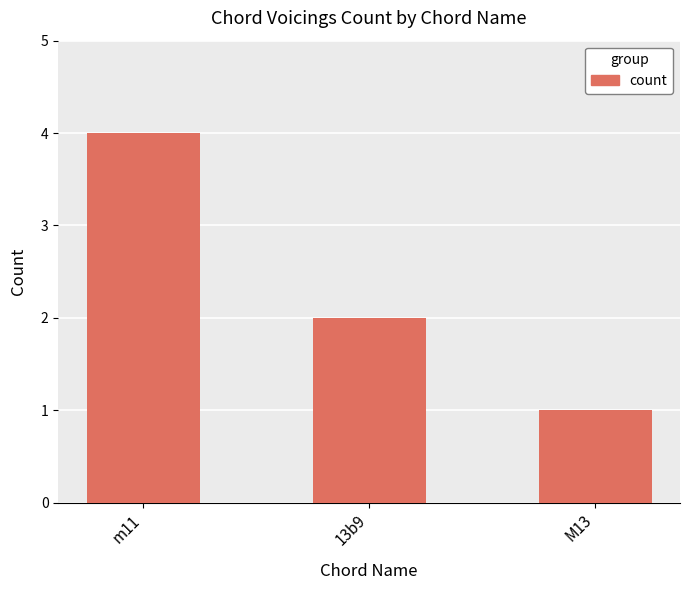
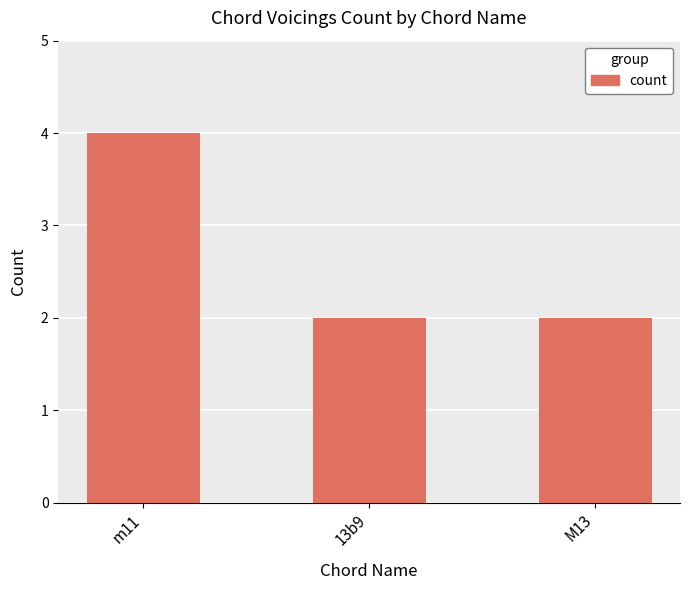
  {
    "m11": 4,
    "13b9": 2,
-   "M13": 1
+   "M13": 2
  }
